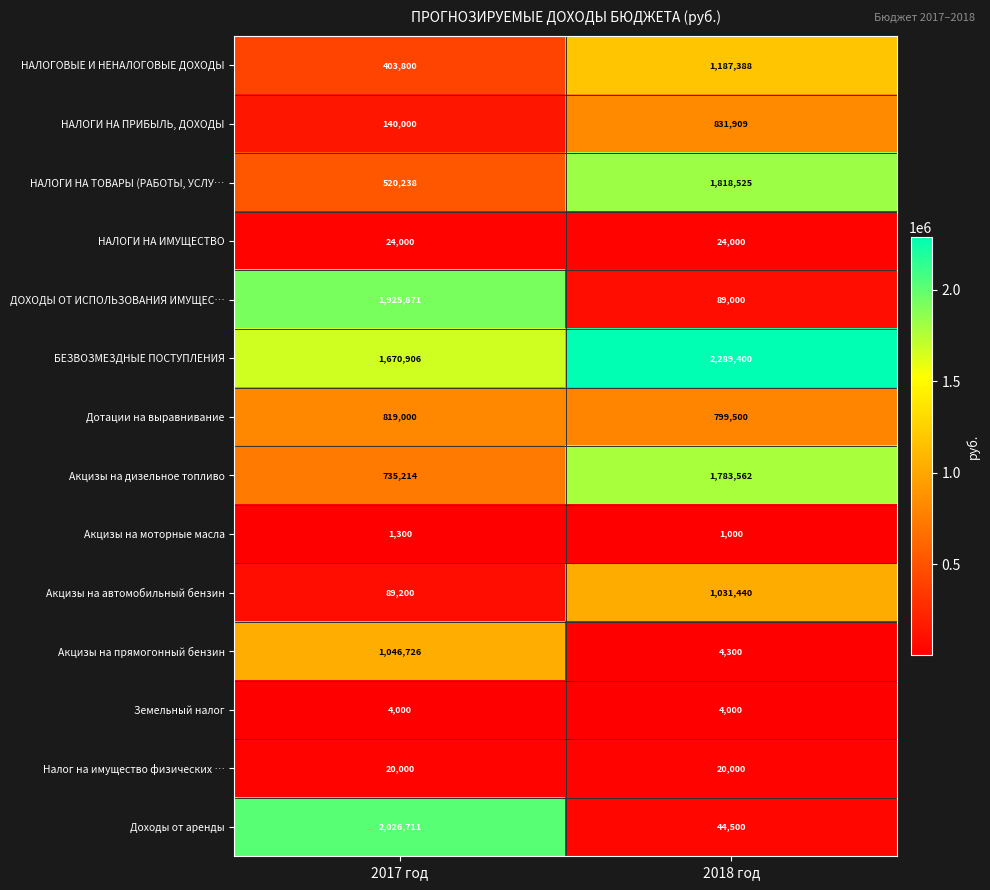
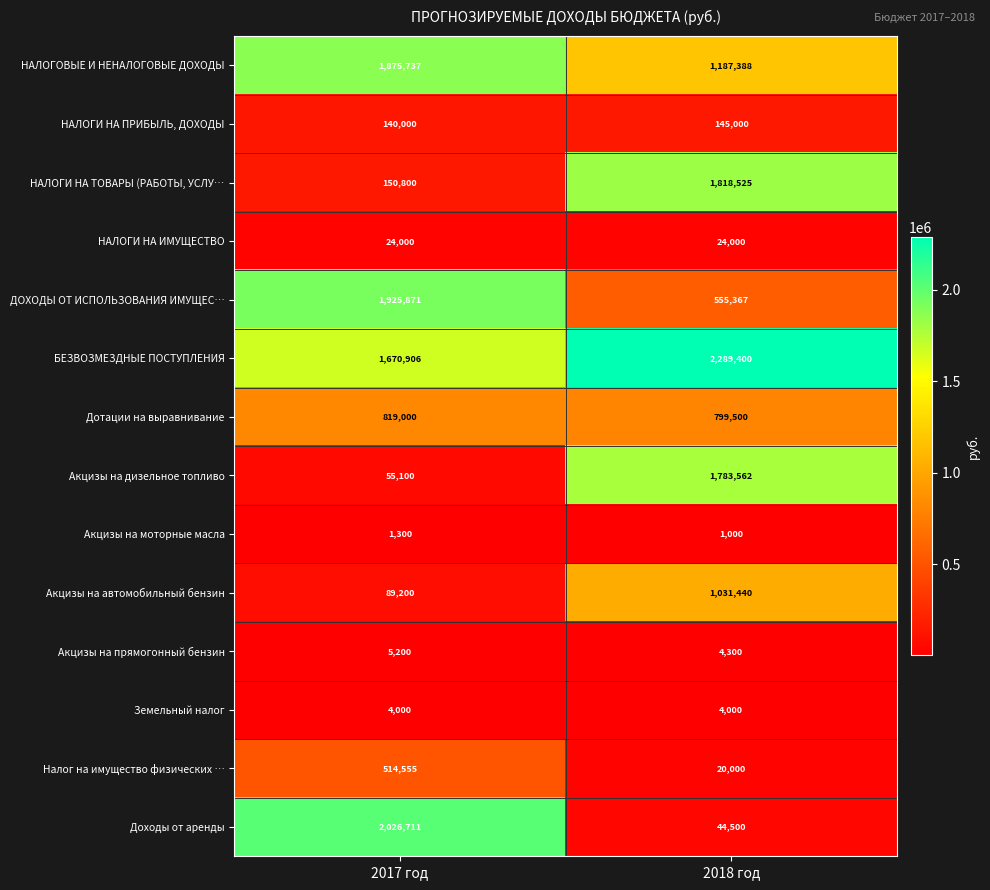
  {
    "НАЛОГОВЫЕ И НЕНАЛОГОВЫЕ ДОХОДЫ": {
-     "2017 год": "403,800",
+     "2017 год": "1,875,737",
      "2018 год": "1,187,388"
    },
    "НАЛОГИ НА ПРИБЫЛЬ, ДОХОДЫ": {
      "2017 год": "140,000",
-     "2018 год": "831,909"
+     "2018 год": "145,000"
    },
    "НАЛОГИ НА ТОВАРЫ (РАБОТЫ, УСЛУ…": {
-     "2017 год": "520,238",
+     "2017 год": "150,800",
      "2018 год": "1,818,525"
    },
    "НАЛОГИ НА ИМУЩЕСТВО": {
      "2017 год": "24,000",
      "2018 год": "24,000"
    },
    "ДОХОДЫ ОТ ИСПОЛЬЗОВАНИЯ ИМУЩЕС…": {
      "2017 год": "1,925,871",
-     "2018 год": "89,000"
+     "2018 год": "555,367"
    },
    "БЕЗВОЗМЕЗДНЫЕ ПОСТУПЛЕНИЯ": {
      "2017 год": "1,670,906",
      "2018 год": "2,289,400"
    },
    "Дотации на выравнивание": {
      "2017 год": "819,000",
      "2018 год": "799,500"
    },
    "Акцизы на дизельное топливо": {
-     "2017 год": "735,214",
+     "2017 год": "55,100",
      "2018 год": "1,783,562"
    },
    "Акцизы на моторные масла": {
      "2017 год": "1,300",
      "2018 год": "1,000"
    },
    "Акцизы на автомобильный бензин": {
      "2017 год": "89,200",
      "2018 год": "1,031,440"
    },
    "Акцизы на прямогонный бензин": {
-     "2017 год": "1,046,726",
+     "2017 год": "5,200",
      "2018 год": "4,300"
    },
    "Земельный налог": {
      "2017 год": "4,000",
      "2018 год": "4,000"
    },
    "Налог на имущество физических …": {
-     "2017 год": "20,000",
+     "2017 год": "514,555",
      "2018 год": "20,000"
    },
    "Доходы от аренды": {
      "2017 год": "2,026,711",
      "2018 год": "44,500"
    }
  }
